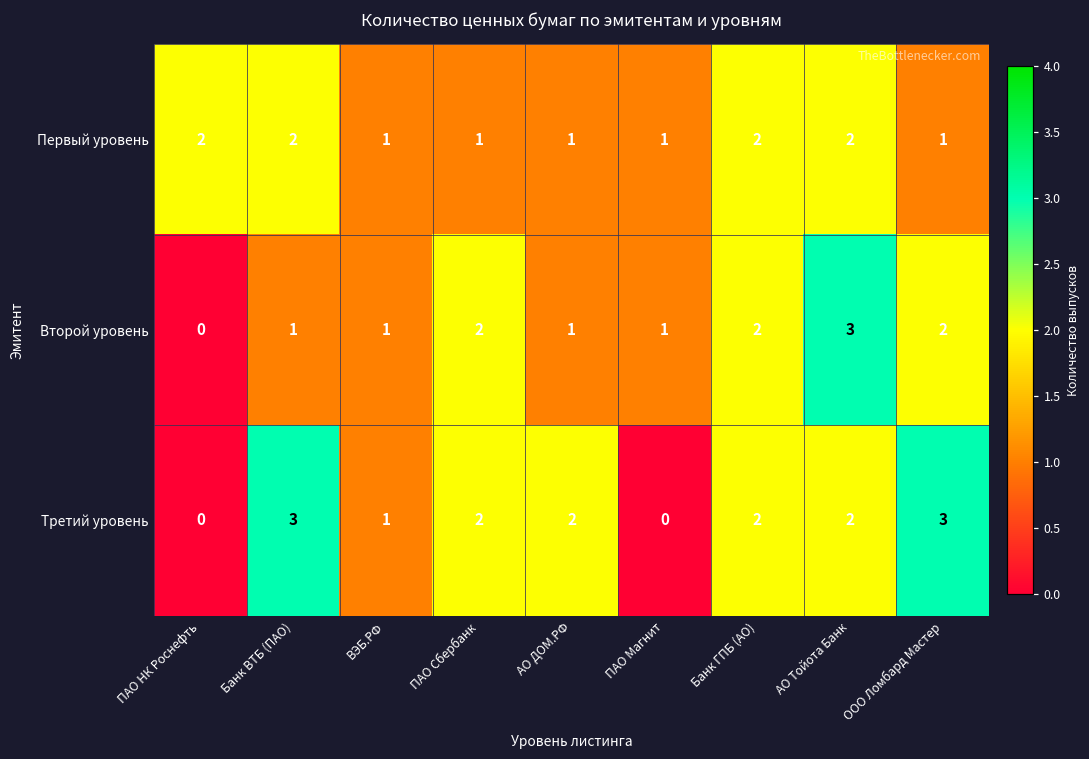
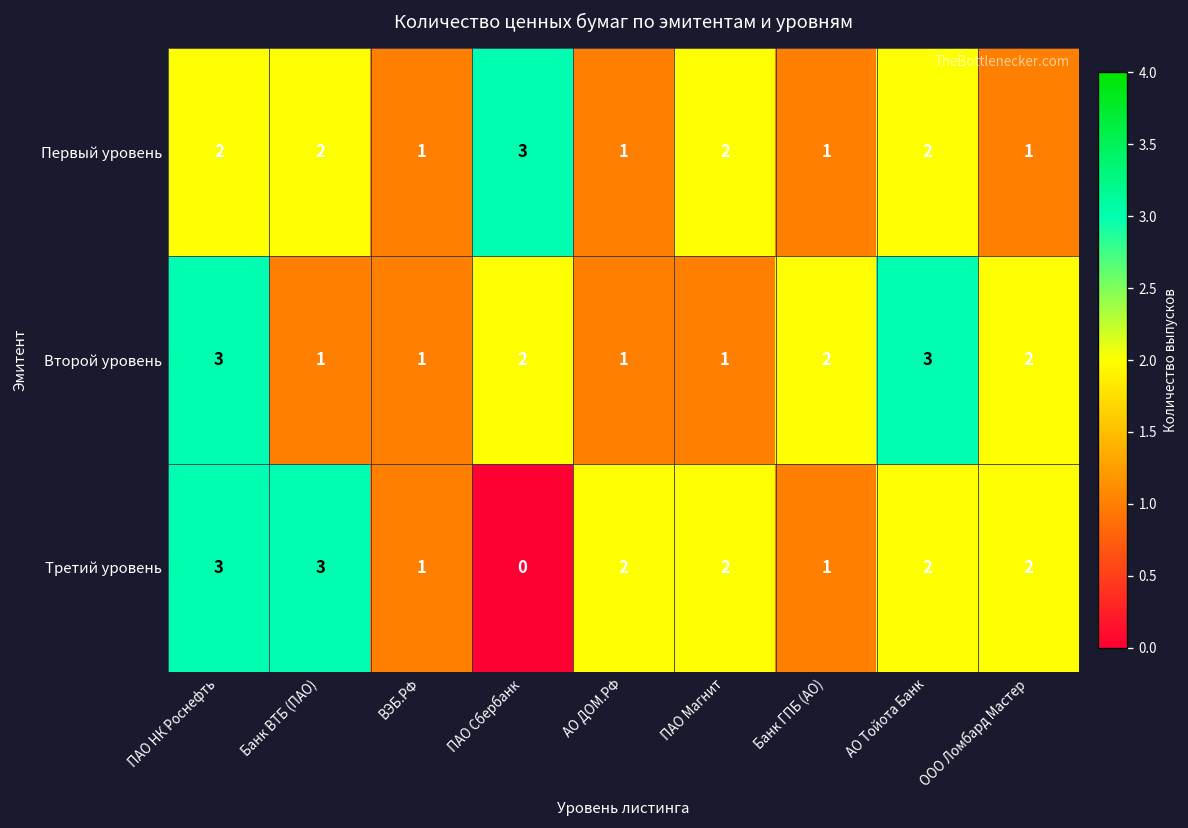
  {
    "Первый уровень": {
      "ПАО НК Роснефть": 2,
      "Банк ВТБ (ПАО)": 2,
      "ВЭБ.РФ": 1,
-     "ПАО Сбербанк": 1,
+     "ПАО Сбербанк": 3,
      "АО ДОМ.РФ": 1,
-     "ПАО Магнит": 1,
-     "Банк ГПБ (АО)": 2,
+     "ПАО Магнит": 2,
+     "Банк ГПБ (АО)": 1,
      "АО Тойота Банк": 2
    },
    "Второй уровень": {
-     "ПАО НК Роснефть": 0,
+     "ПАО НК Роснефть": 3,
      "Банк ВТБ (ПАО)": 1,
      "ВЭБ.РФ": 1,
      "ПАО Сбербанк": 2,
      "АО ДОМ.РФ": 1,
      "ПАО Магнит": 1,
      "Банк ГПБ (АО)": 2,
      "АО Тойота Банк": 3,
      "ООО Ломбард Мастер": 2
    },
    "Третий уровень": {
-     "ПАО НК Роснефть": 0,
+     "ПАО НК Роснефть": 3,
      "Банк ВТБ (ПАО)": 3,
      "ВЭБ.РФ": 1,
-     "ПАО Сбербанк": 2,
+     "ПАО Сбербанк": 0,
      "АО ДОМ.РФ": 2,
-     "ПАО Магнит": 0,
-     "Банк ГПБ (АО)": 2,
+     "ПАО Магнит": 2,
+     "Банк ГПБ (АО)": 1,
      "АО Тойота Банк": 2,
-     "ООО Ломбард Мастер": 3
+     "ООО Ломбард Мастер": 2
    }
  }
